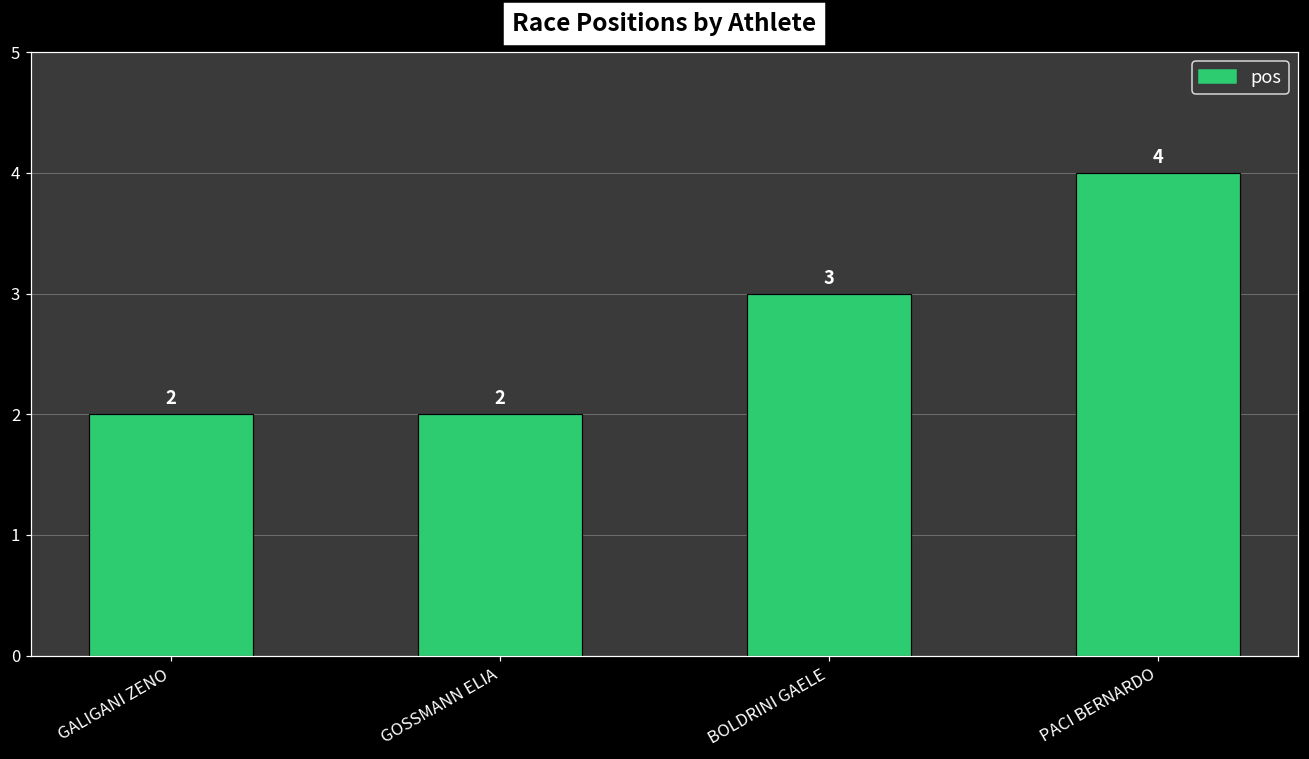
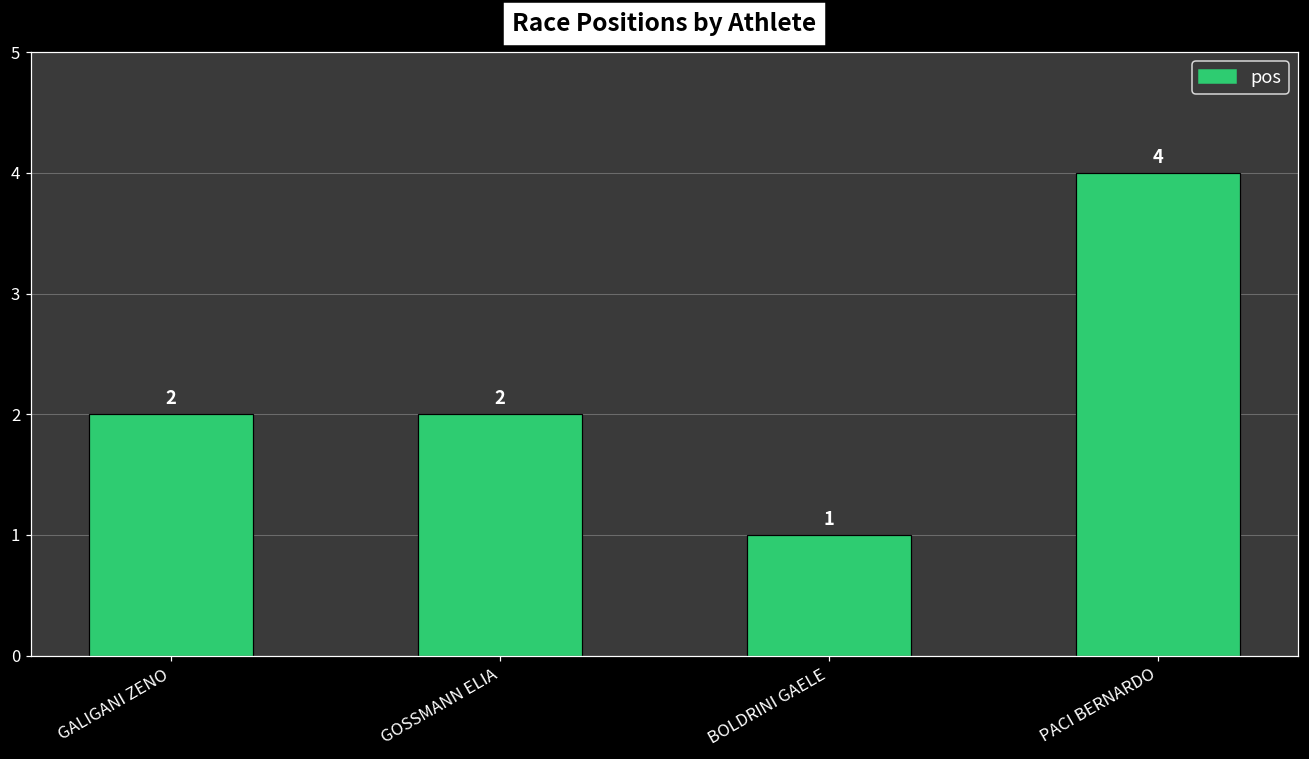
  {
    "GALIGANI ZENO": 2,
    "GOSSMANN ELIA": 2,
-   "BOLDRINI GAELE": 3,
+   "BOLDRINI GAELE": 1,
    "PACI BERNARDO": 4
  }
